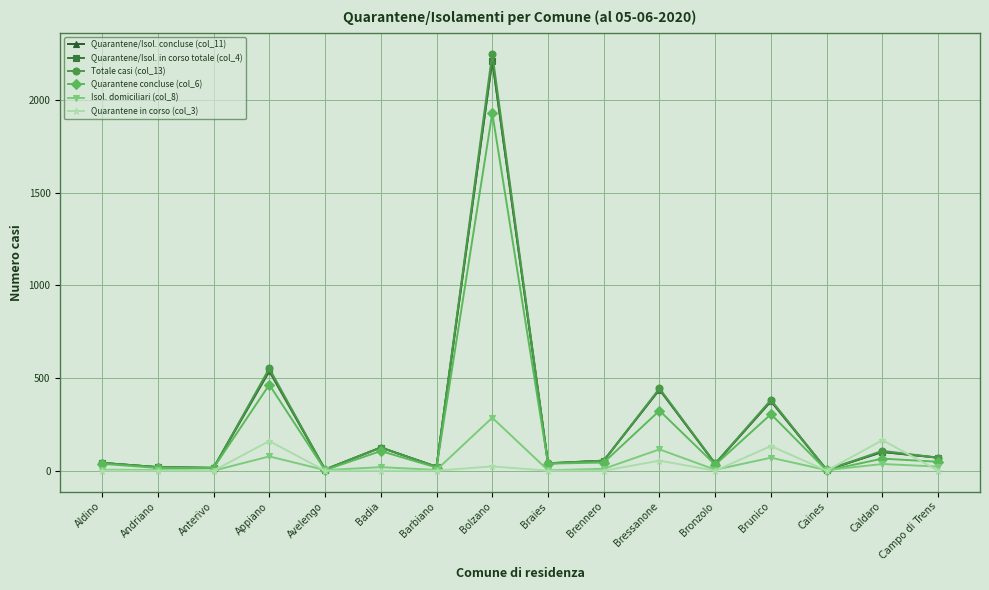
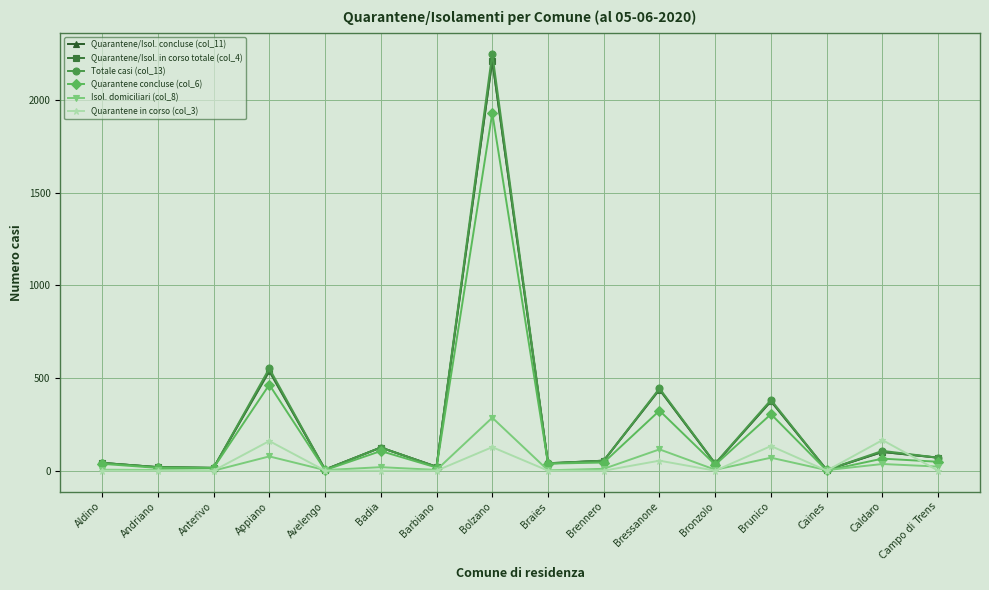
  {
    "Quarantene in corso (col_3)": {
      "Appiano": 160,
      "Badia": 0,
-     "Bolzano": 20,
+     "Bolzano": 130,
      "Bressanone": 50,
      "Brunico": 130,
      "Caldaro": 170,
      "Campo di Trens": 0
    }
  }
